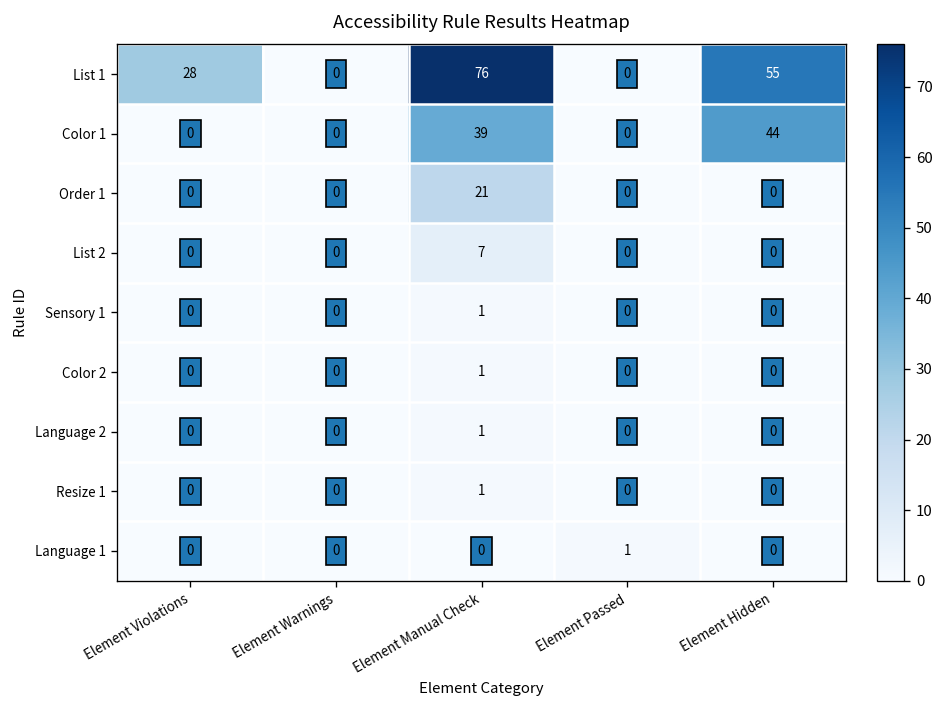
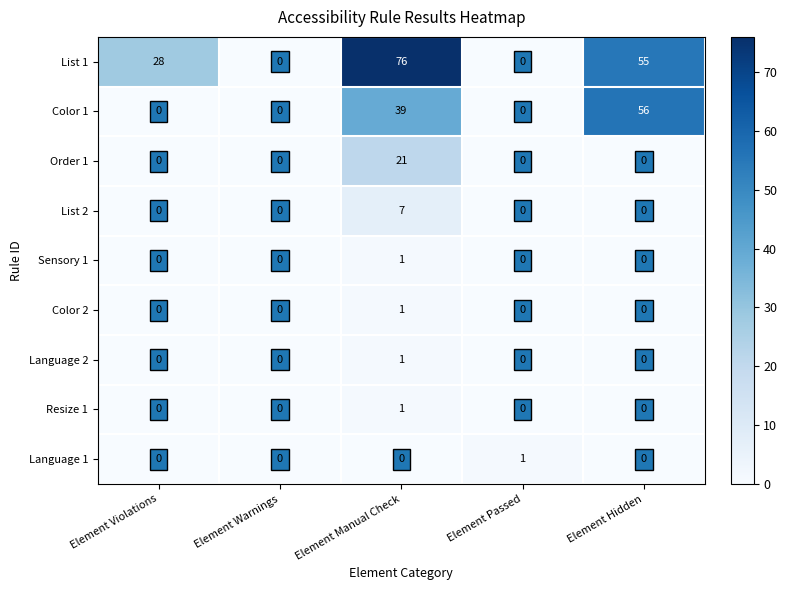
  {
    "Color 1": {
-     "Element Hidden": 44
+     "Element Hidden": 56
    }
  }
